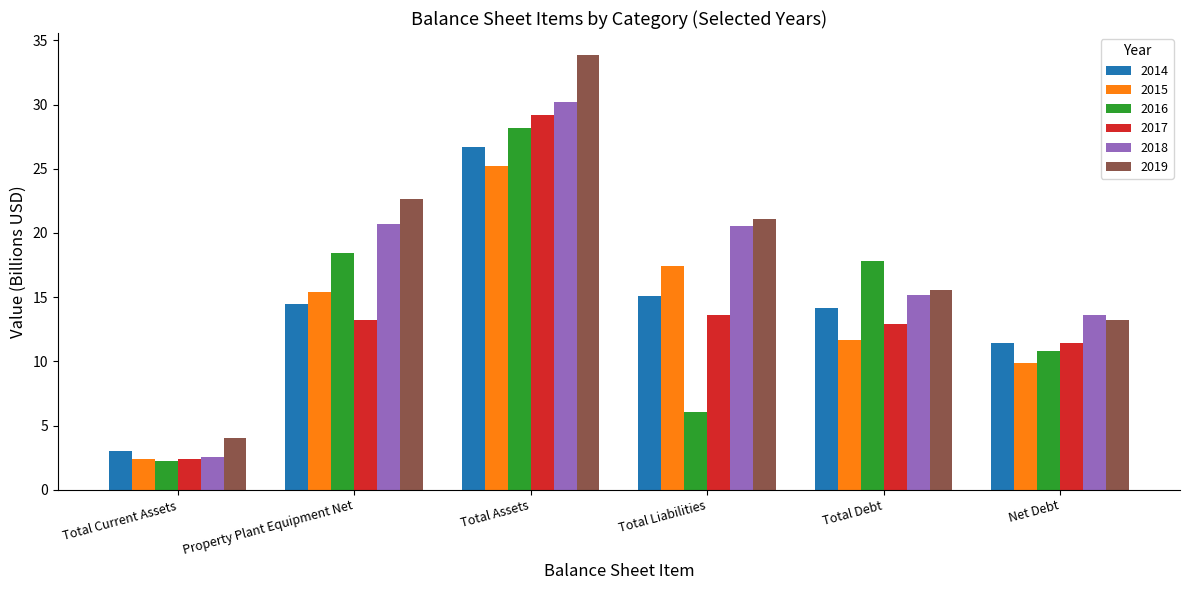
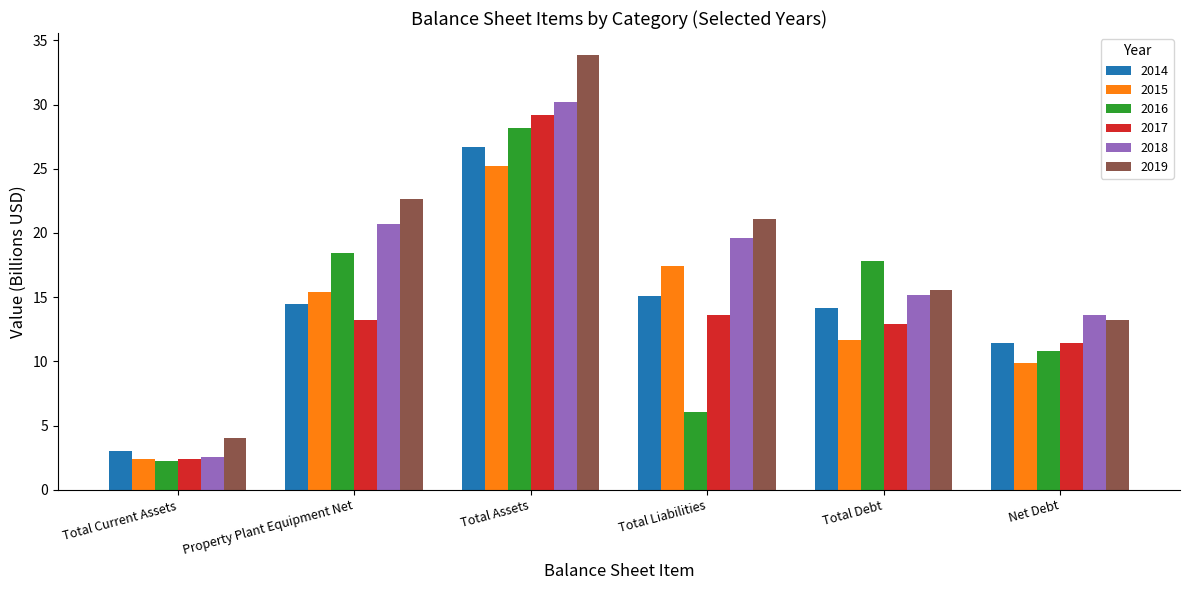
  {
    "2014": {
      "Total Current Assets": 3.0,
      "Property Plant Equipment Net": 14.4,
      "Total Assets": 26.7,
      "Total Liabilities": 15.1,
      "Total Debt": 14.2,
      "Net Debt": 11.4
    },
    "2015": {
      "Total Current Assets": 2.4,
      "Property Plant Equipment Net": 15.4,
      "Total Assets": 25.2,
      "Total Liabilities": 17.4,
      "Total Debt": 11.6,
      "Net Debt": 9.9
    },
    "2016": {
      "Total Current Assets": 2.2,
      "Property Plant Equipment Net": 18.4,
      "Total Assets": 28.2,
      "Total Liabilities": 6.1,
      "Total Debt": 17.8,
      "Net Debt": 10.8
    },
    "2017": {
      "Total Current Assets": 2.4,
      "Property Plant Equipment Net": 13.2,
      "Total Assets": 29.2,
      "Total Liabilities": 13.6,
      "Total Debt": 12.9,
      "Net Debt": 11.4
    },
    "2018": {
      "Total Current Assets": 2.5,
      "Property Plant Equipment Net": 20.7,
      "Total Assets": 30.2,
-     "Total Liabilities": 20.5,
+     "Total Liabilities": 19.6,
      "Total Debt": 15.1,
      "Net Debt": 13.6
    },
    "2019": {
      "Total Current Assets": 4.0,
      "Property Plant Equipment Net": 22.7,
      "Total Assets": 33.9,
      "Total Liabilities": 21.1,
      "Total Debt": 15.5,
      "Net Debt": 13.2
    }
  }
